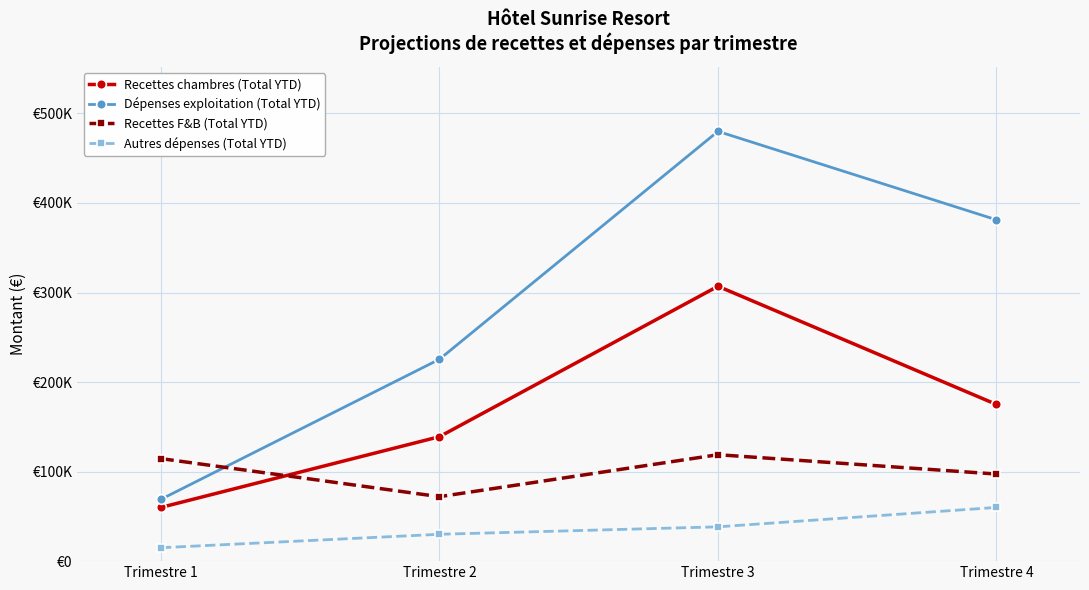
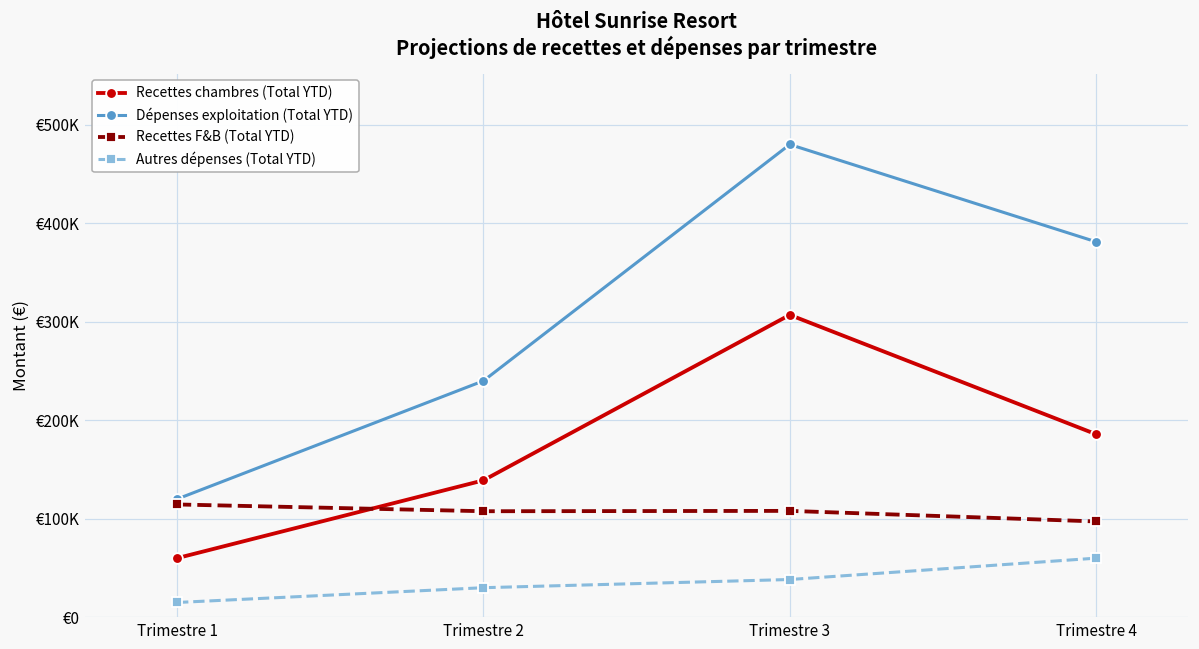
  {
    "Recettes chambres (Total YTD)": {
      "Trimestre 1": "€60000",
      "Trimestre 2": "€140000",
      "Trimestre 3": "€310000",
-     "Trimestre 4": "€180000"
+     "Trimestre 4": "€190000"
    },
    "Dépenses exploitation (Total YTD)": {
-     "Trimestre 1": "€70000",
-     "Trimestre 2": "€230000",
+     "Trimestre 1": "€120000",
+     "Trimestre 2": "€240000",
      "Trimestre 3": "€480000",
      "Trimestre 4": "€380000"
    },
    "Recettes F&B (Total YTD)": {
      "Trimestre 1": "€110000",
-     "Trimestre 2": "€70000",
-     "Trimestre 3": "€120000",
+     "Trimestre 2": "€110000",
+     "Trimestre 3": "€110000",
      "Trimestre 4": "€100000"
    },
    "Autres dépenses (Total YTD)": {
      "Trimestre 1": "€20000",
      "Trimestre 2": "€30000",
      "Trimestre 3": "€40000",
      "Trimestre 4": "€60000"
    }
  }
